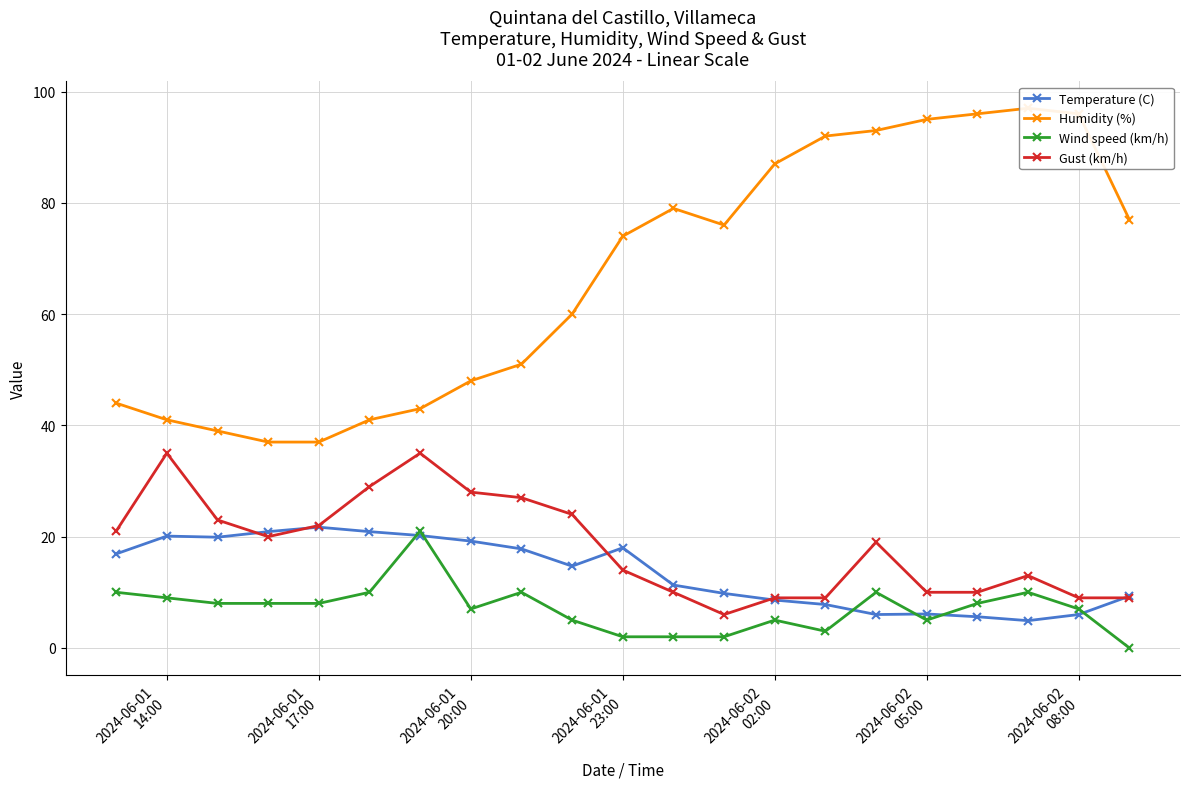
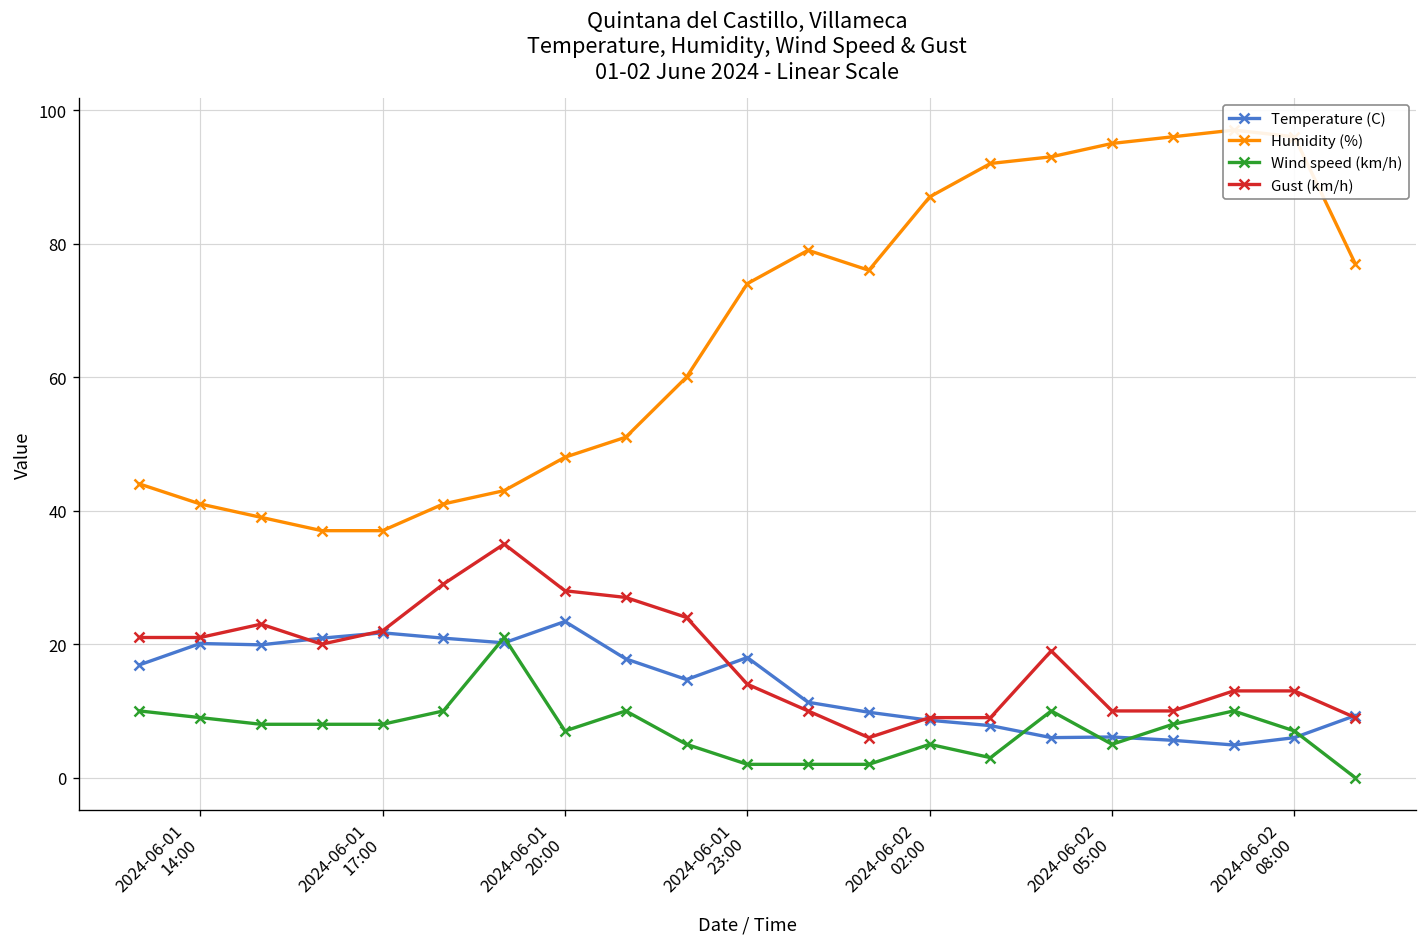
  {
    "Temperature (C)": {
      "2024-06-01 14:00": 20,
-     "2024-06-01 20:00": 19,
+     "2024-06-01 20:00": 23,
      "2024-06-01 23:00": 18,
      "2024-06-02 05:00": 6,
      "2024-06-02 08:00": 6
    },
    "Humidity (%)": {
      "2024-06-01 14:00": 41,
      "2024-06-01 17:00": 37,
      "2024-06-01 20:00": 48,
      "2024-06-01 23:00": 74,
      "2024-06-02 02:00": 87,
      "2024-06-02 05:00": 95
    },
    "Wind speed (km/h)": {
      "2024-06-01 14:00": 9,
      "2024-06-01 17:00": 8,
      "2024-06-01 20:00": 7,
      "2024-06-01 23:00": 2,
      "2024-06-02 02:00": 5,
      "2024-06-02 05:00": 5,
      "2024-06-02 08:00": 7
    },
    "Gust (km/h)": {
-     "2024-06-01 14:00": 35,
+     "2024-06-01 14:00": 21,
      "2024-06-01 20:00": 28,
      "2024-06-01 23:00": 14,
      "2024-06-02 05:00": 10,
-     "2024-06-02 08:00": 9
+     "2024-06-02 08:00": 13
    }
  }
